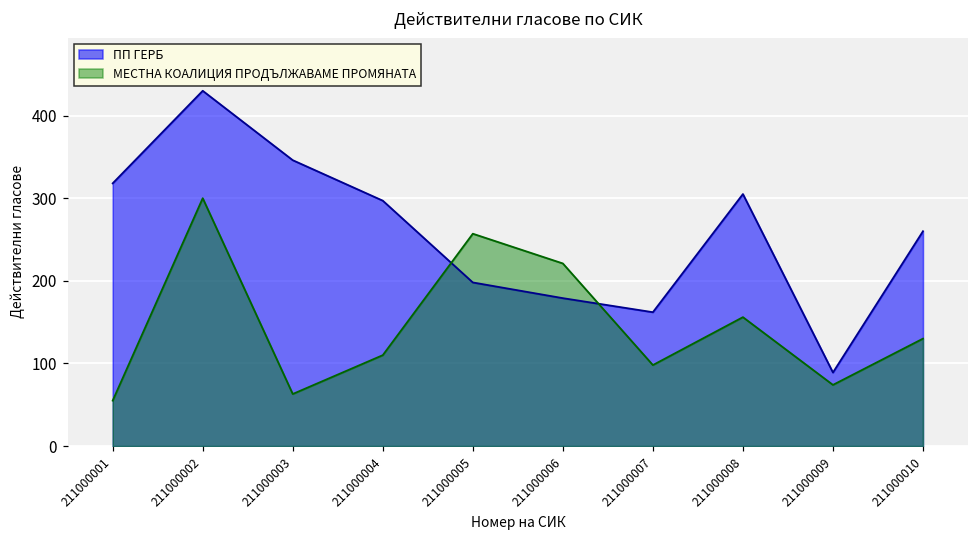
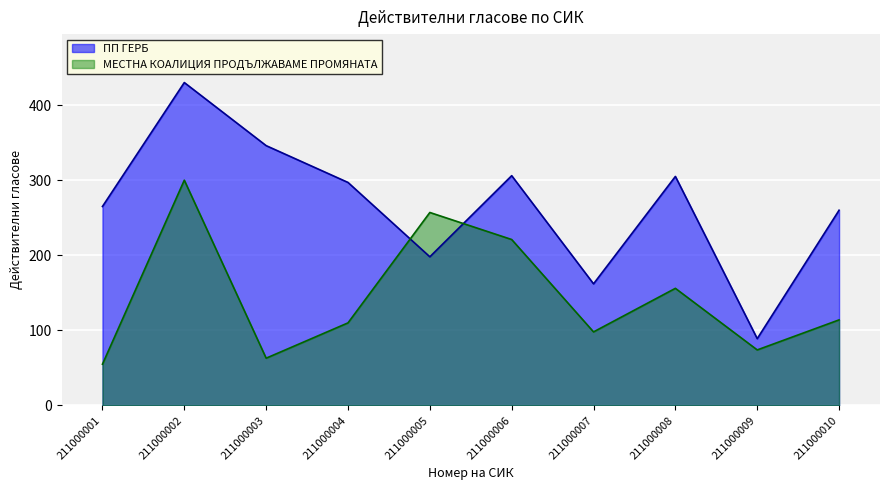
  {
    "ПП ГЕРБ": {
-     "211000001": 320,
+     "211000001": 270,
      "211000002": 430,
      "211000003": 350,
      "211000004": 300,
      "211000005": 200,
-     "211000006": 180,
+     "211000006": 310,
      "211000007": 160,
      "211000008": 310,
      "211000009": 90,
      "211000010": 260
    },
    "МЕСТНА КОАЛИЦИЯ ПРОДЪЛЖАВАМЕ ПРОМЯНАТА": {
      "211000001": 60,
      "211000002": 300,
      "211000003": 60,
      "211000004": 110,
      "211000005": 260,
      "211000006": 220,
      "211000007": 100,
      "211000008": 160,
      "211000009": 70,
-     "211000010": 130
+     "211000010": 110
    }
  }
